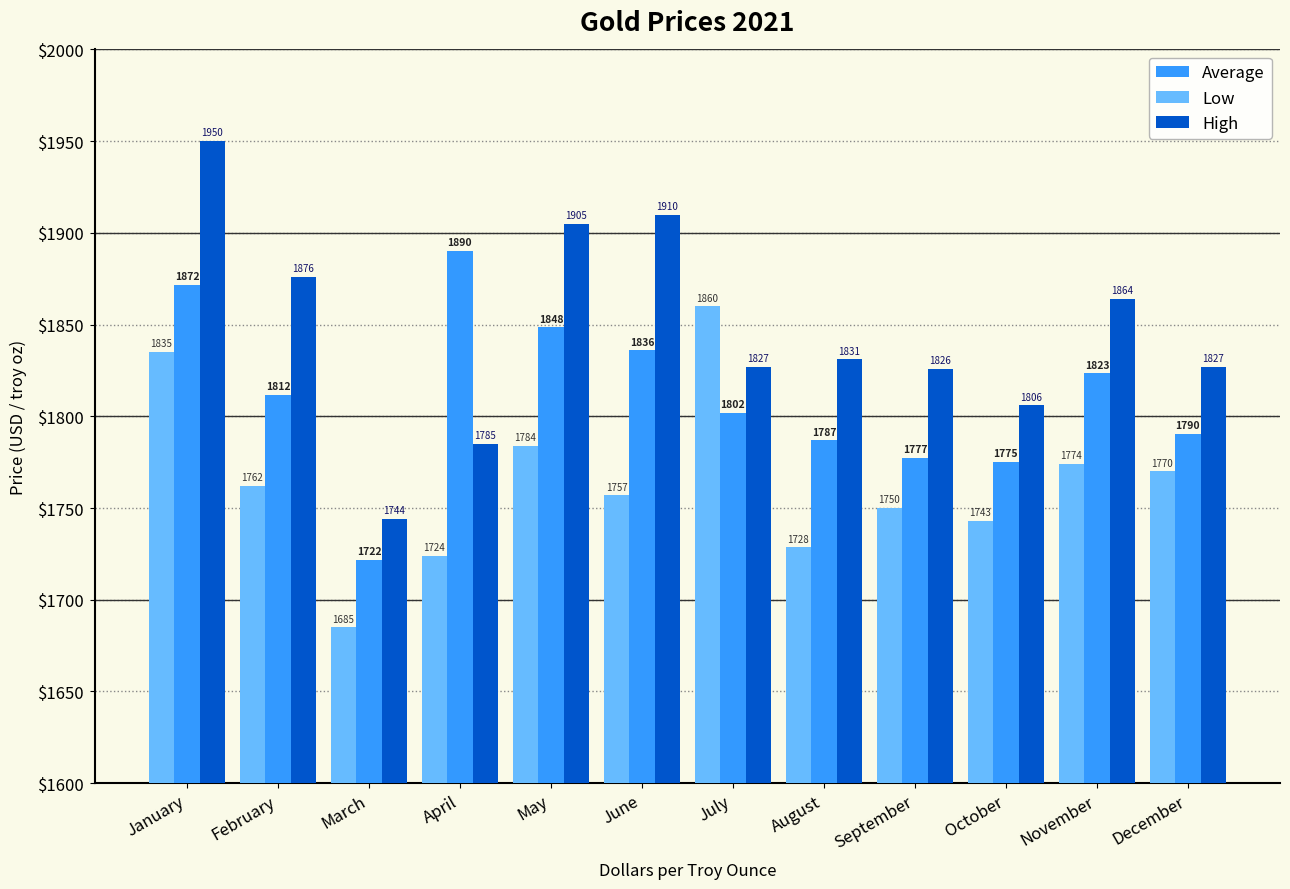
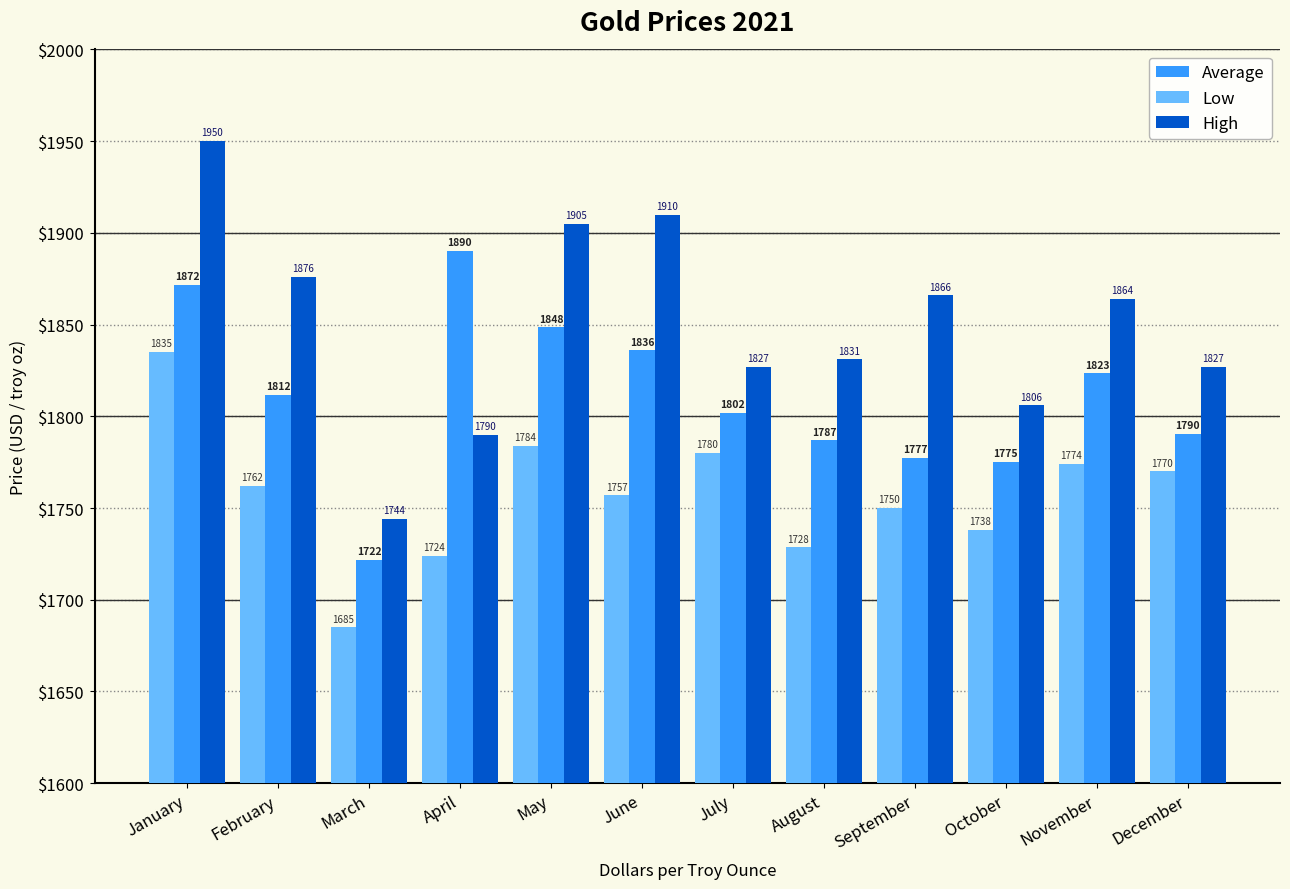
  {
    "Average": {
      "January": 1872,
      "February": 1812,
      "March": 1722,
      "April": 1890,
      "May": 1848,
      "June": 1836,
      "July": 1802,
      "August": 1787,
      "September": 1777,
      "October": 1775,
      "November": 1823,
      "December": 1790
    },
    "Low": {
      "January": 1835,
      "February": 1762,
      "March": 1685,
      "April": 1724,
      "May": 1784,
      "June": 1757,
-     "July": 1860,
+     "July": 1780,
      "August": 1728,
      "September": 1750,
-     "October": 1743,
+     "October": 1738,
      "November": 1774,
      "December": 1770
    },
    "High": {
      "January": 1950,
      "February": 1876,
      "March": 1744,
-     "April": 1785,
+     "April": 1790,
      "May": 1905,
      "June": 1910,
      "July": 1827,
      "August": 1831,
-     "September": 1826,
+     "September": 1866,
      "October": 1806,
      "November": 1864,
      "December": 1827
    }
  }
